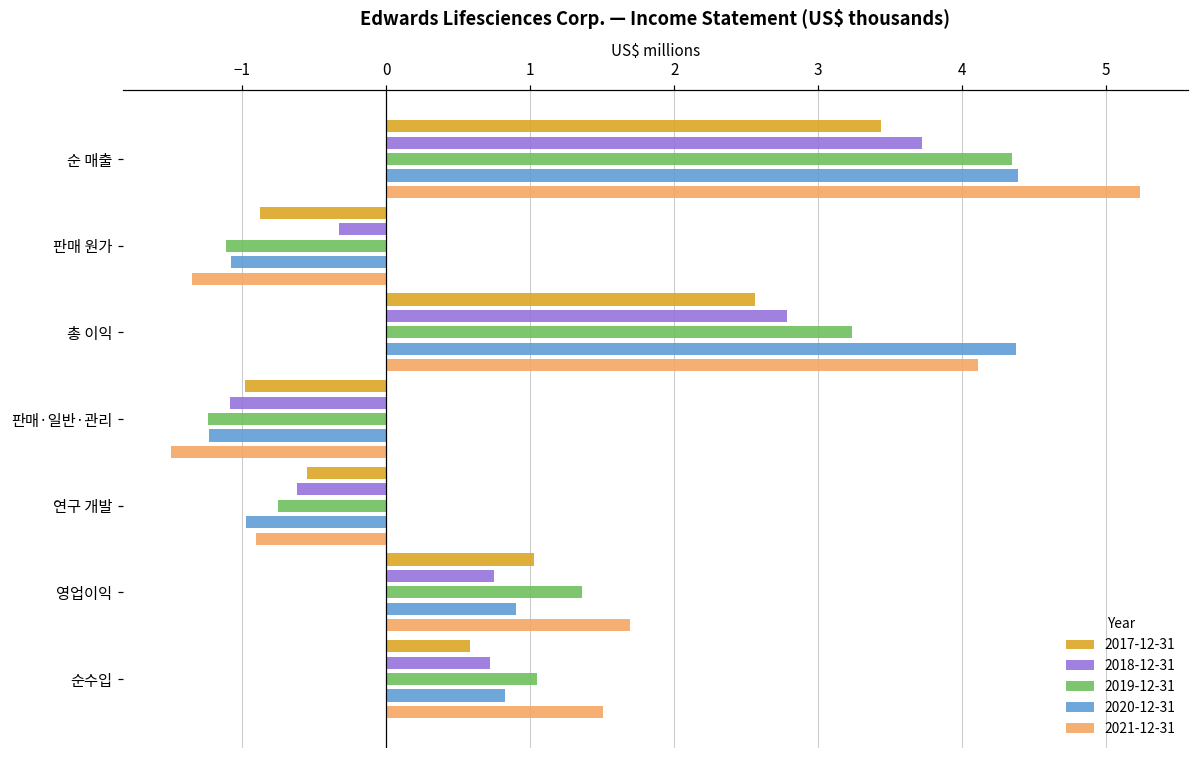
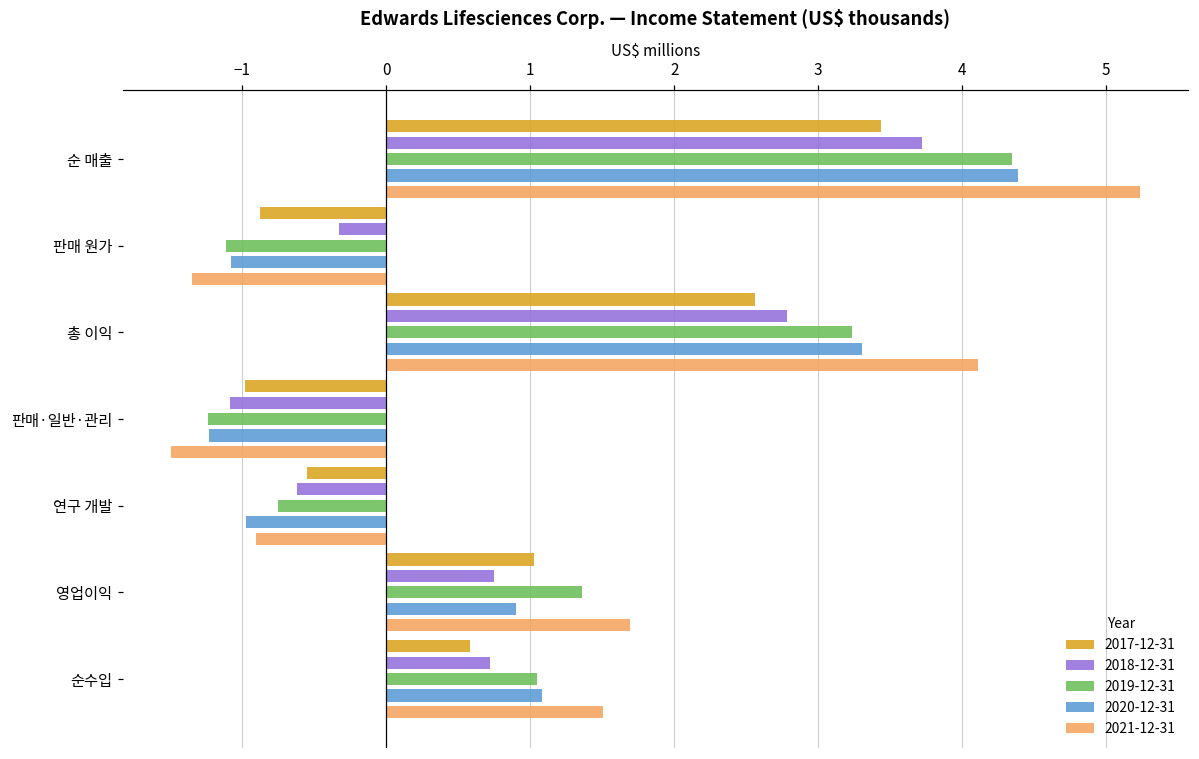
  {
    "2017-12-31": {
      "순 매출": 3.44,
      "판매 원가": -0.88,
      "총 이익": 2.56,
      "판매·일반·관리": -0.98,
      "연구 개발": -0.55,
      "영업이익": 1.03,
      "순수입": 0.58
    },
    "2018-12-31": {
      "순 매출": 3.72,
      "판매 원가": -0.33,
      "총 이익": 2.78,
      "판매·일반·관리": -1.09,
      "연구 개발": -0.62,
      "영업이익": 0.75,
      "순수입": 0.72
    },
    "2019-12-31": {
      "순 매출": 4.35,
      "판매 원가": -1.11,
      "총 이익": 3.23,
      "판매·일반·관리": -1.24,
      "연구 개발": -0.75,
      "영업이익": 1.36,
      "순수입": 1.05
    },
    "2020-12-31": {
      "순 매출": 4.39,
      "판매 원가": -1.08,
-     "총 이익": 4.37,
+     "총 이익": 3.31,
      "판매·일반·관리": -1.23,
      "연구 개발": -0.97,
      "영업이익": 0.90,
-     "순수입": 0.82
+     "순수입": 1.08
    },
    "2021-12-31": {
      "순 매출": 5.23,
      "판매 원가": -1.35,
      "총 이익": 4.11,
      "판매·일반·관리": -1.49,
      "연구 개발": -0.90,
      "영업이익": 1.69,
      "순수입": 1.50
    }
  }
